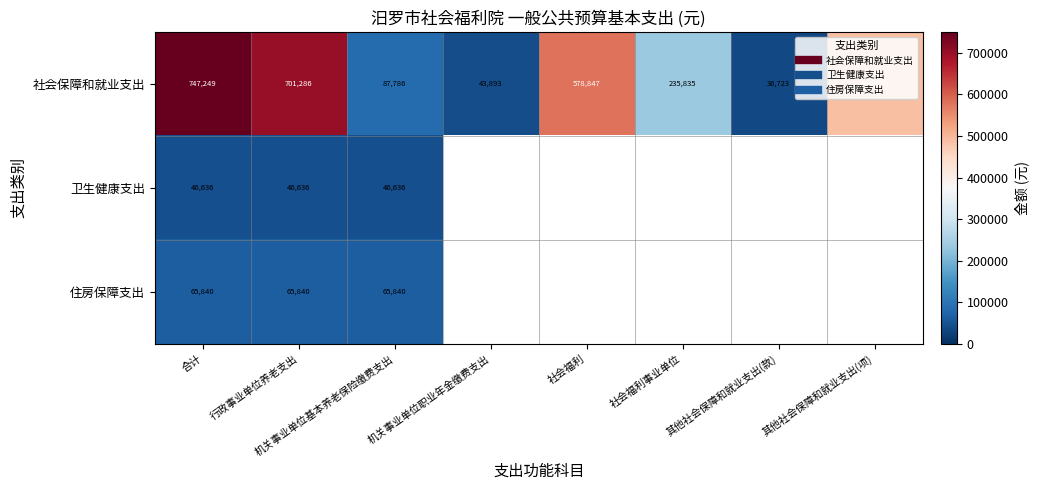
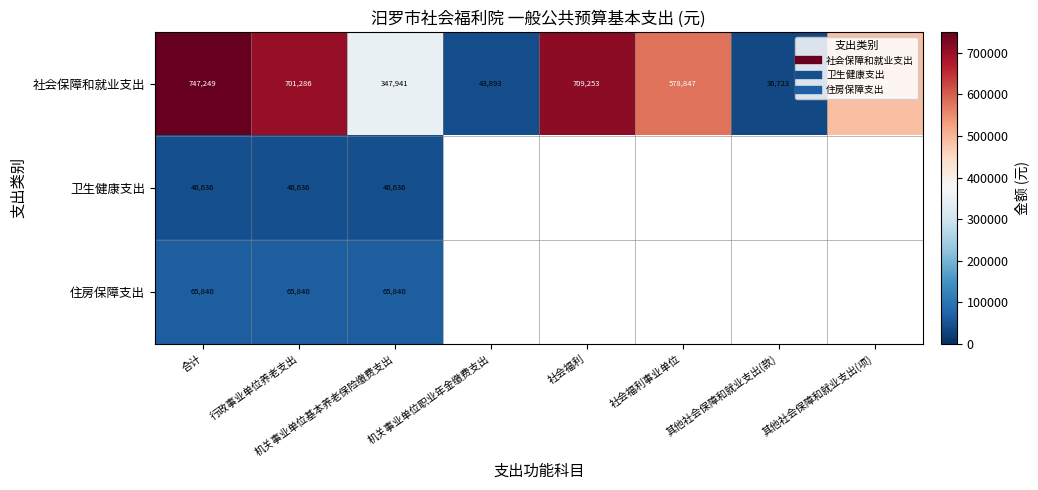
  {
    "社会保障和就业支出": {
      "合计": "747,249",
      "行政事业单位养老支出": "701,286",
-     "机关事业单位基本养老保险缴费支出": "87,786",
+     "机关事业单位基本养老保险缴费支出": "347,941",
      "机关事业单位职业年金缴费支出": "43,893",
-     "社会福利": "578,847",
-     "社会福利事业单位": "235,835",
+     "社会福利": "709,253",
+     "社会福利事业单位": "578,847",
      "其他社会保障和就业支出(款)": "36,723"
    },
    "卫生健康支出": {
      "合计": "46,636",
      "行政事业单位养老支出": "46,636",
      "机关事业单位基本养老保险缴费支出": "46,636"
    },
    "住房保障支出": {
      "合计": "65,840",
      "行政事业单位养老支出": "65,840",
      "机关事业单位基本养老保险缴费支出": "65,840"
    }
  }
